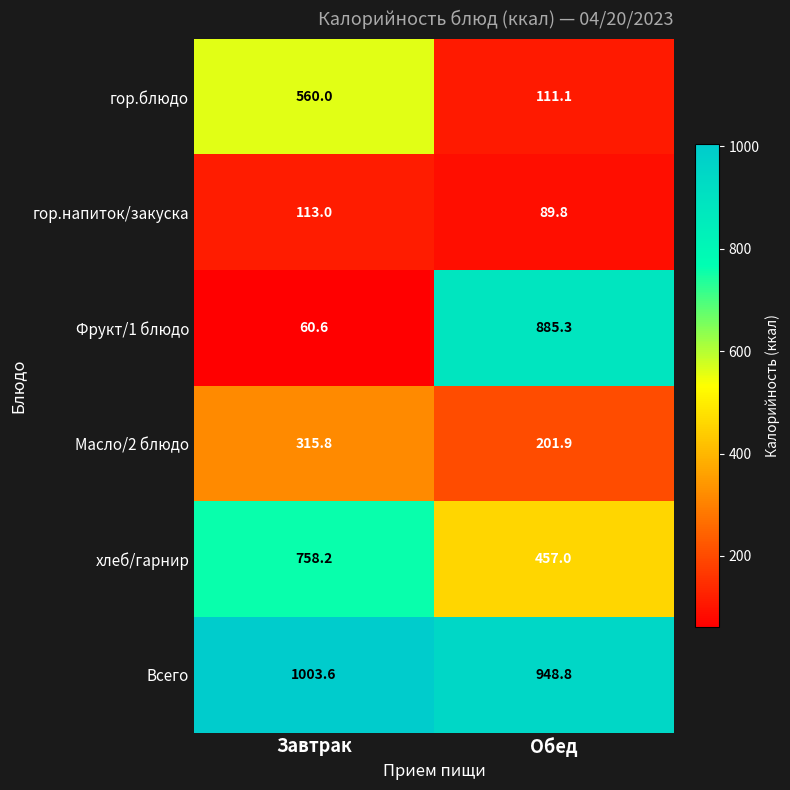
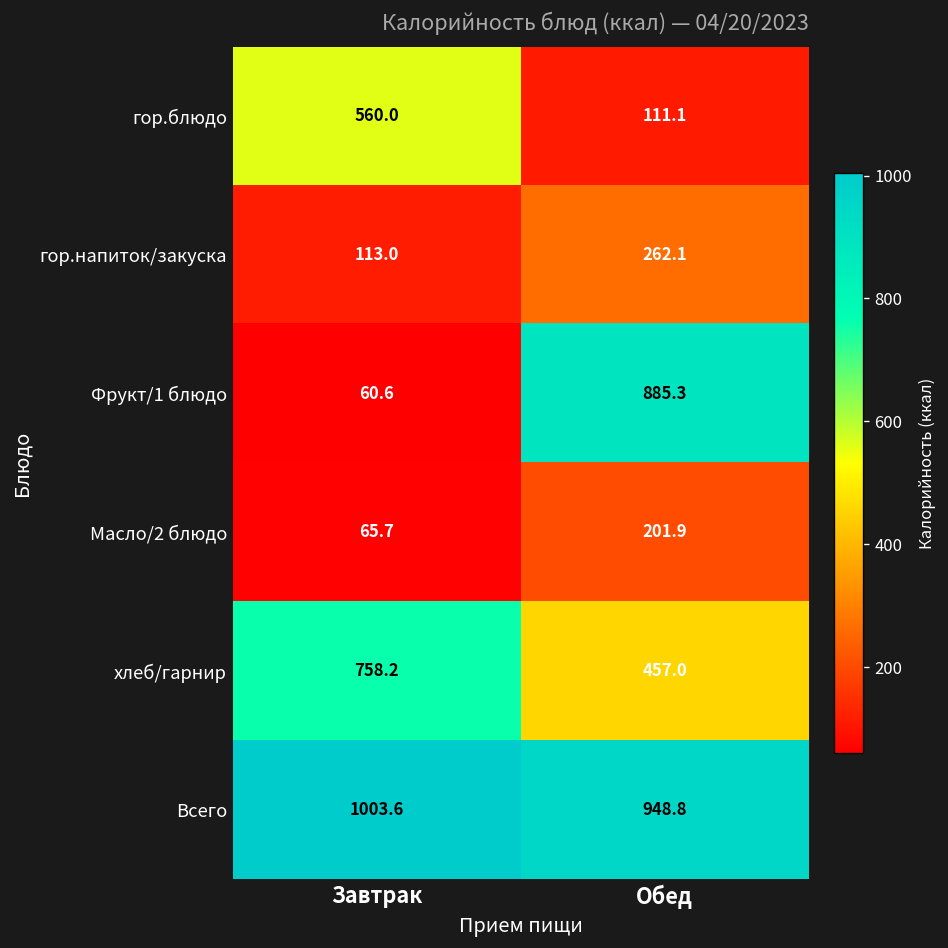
  {
    "гор.блюдо": {
      "Завтрак": 560.0,
      "Обед": 111.1
    },
    "гор.напиток/закуска": {
      "Завтрак": 113.0,
-     "Обед": 89.8
+     "Обед": 262.1
    },
    "Фрукт/1 блюдо": {
      "Завтрак": 60.6,
      "Обед": 885.3
    },
    "Масло/2 блюдо": {
-     "Завтрак": 315.8,
+     "Завтрак": 65.7,
      "Обед": 201.9
    },
    "хлеб/гарнир": {
      "Завтрак": 758.2,
      "Обед": 457.0
    },
    "Всего": {
      "Завтрак": 1003.6,
      "Обед": 948.8
    }
  }
